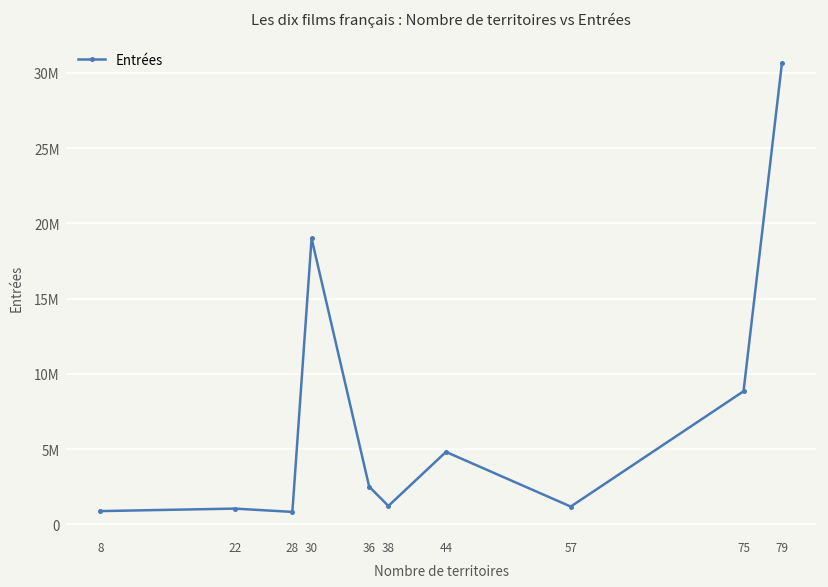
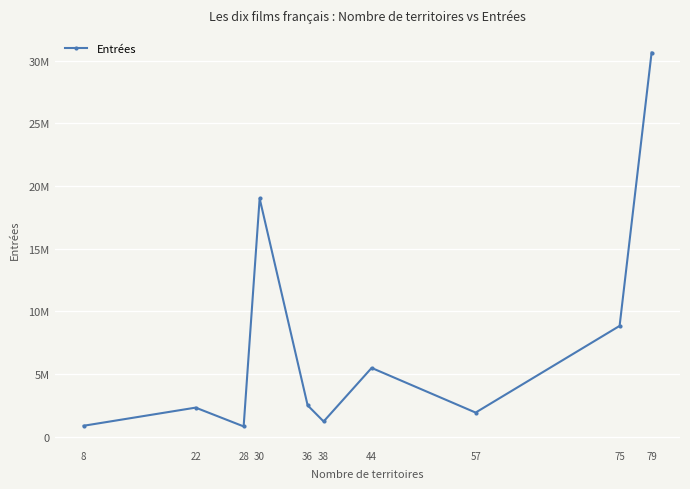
  {
    "8": 900000,
-   "22": 1000000,
+   "22": 2300000,
    "28": 800000,
    "30": 19000000,
    "36": 2500000,
    "38": 1200000,
-   "44": 4800000,
-   "57": 1200000,
+   "44": 5500000,
+   "57": 1900000,
    "75": 8800000,
    "79": 30600000
  }
